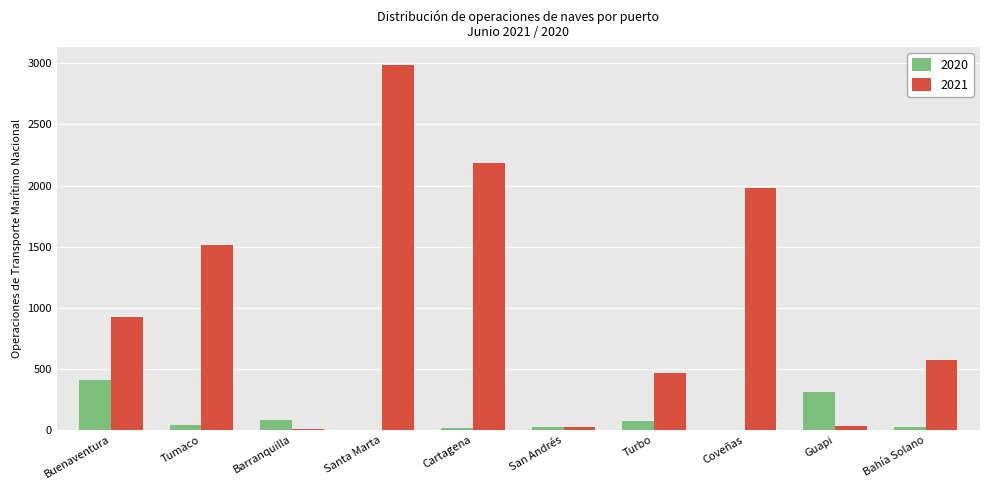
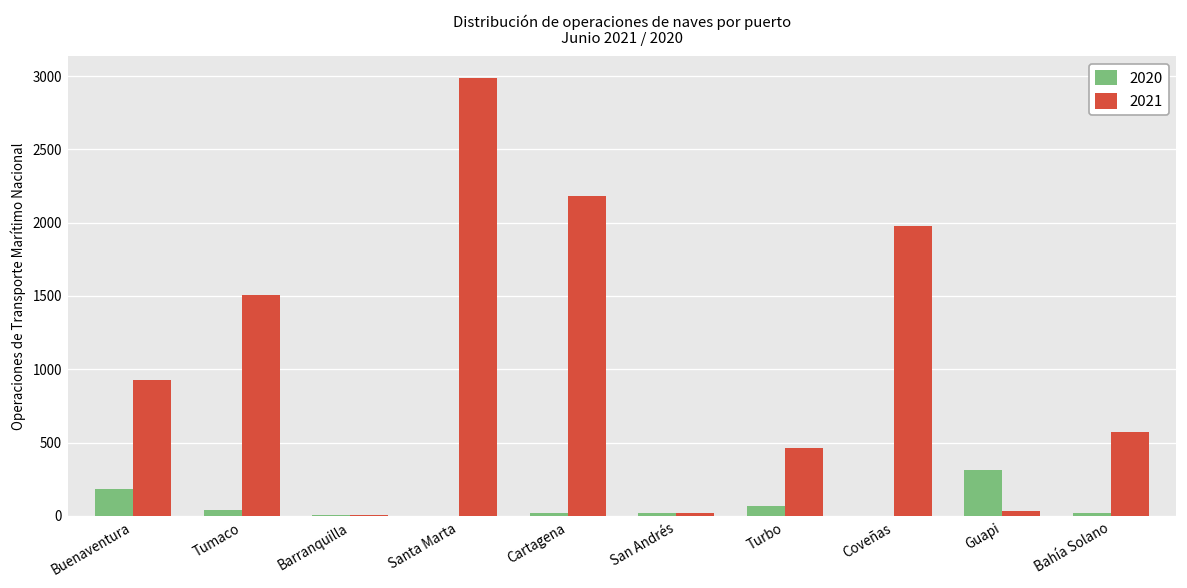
  {
    "2020": {
-     "Buenaventura": 410,
+     "Buenaventura": 190,
      "Tumaco": 40,
-     "Barranquilla": 80,
+     "Barranquilla": 0,
      "San Andrés": 20,
      "Turbo": 70,
      "Coveñas": 0,
      "Guapi": 310,
      "Bahía Solano": 20
    },
    "2021": {
      "Buenaventura": 920,
      "Tumaco": 1510,
      "Santa Marta": 2980,
      "Cartagena": 2180,
      "San Andrés": 20,
      "Turbo": 460,
      "Coveñas": 1980,
      "Guapi": 30,
      "Bahía Solano": 580
    }
  }
